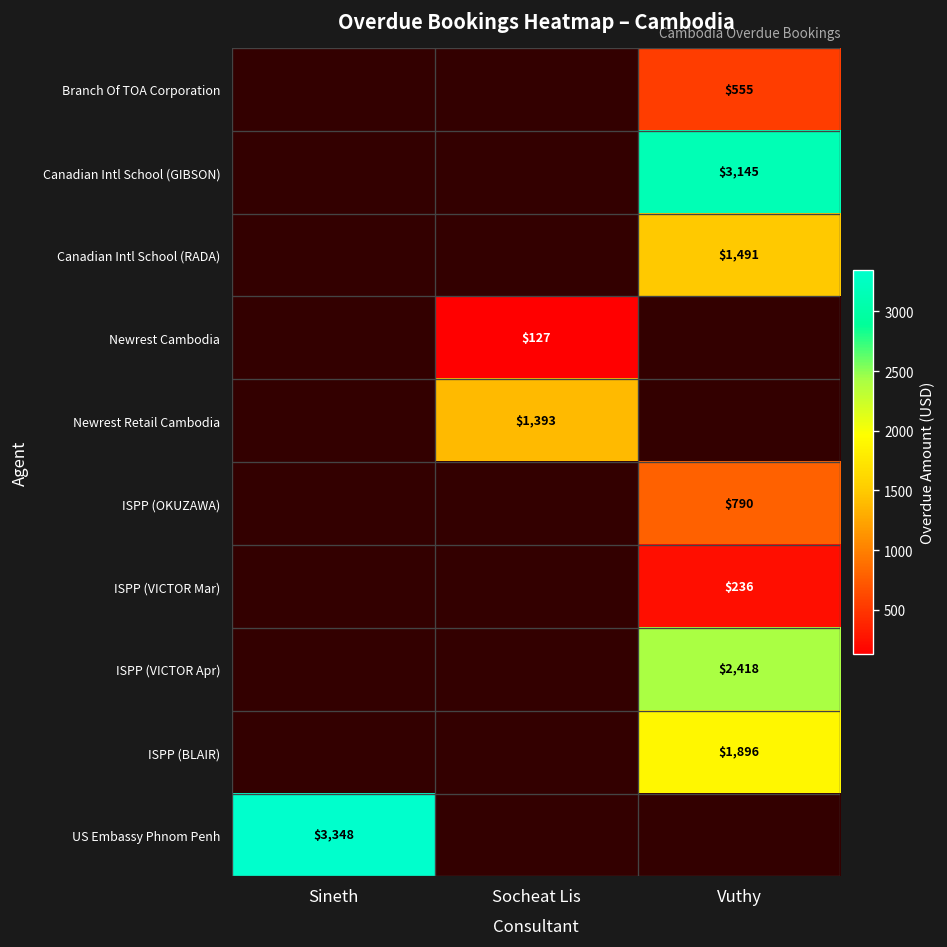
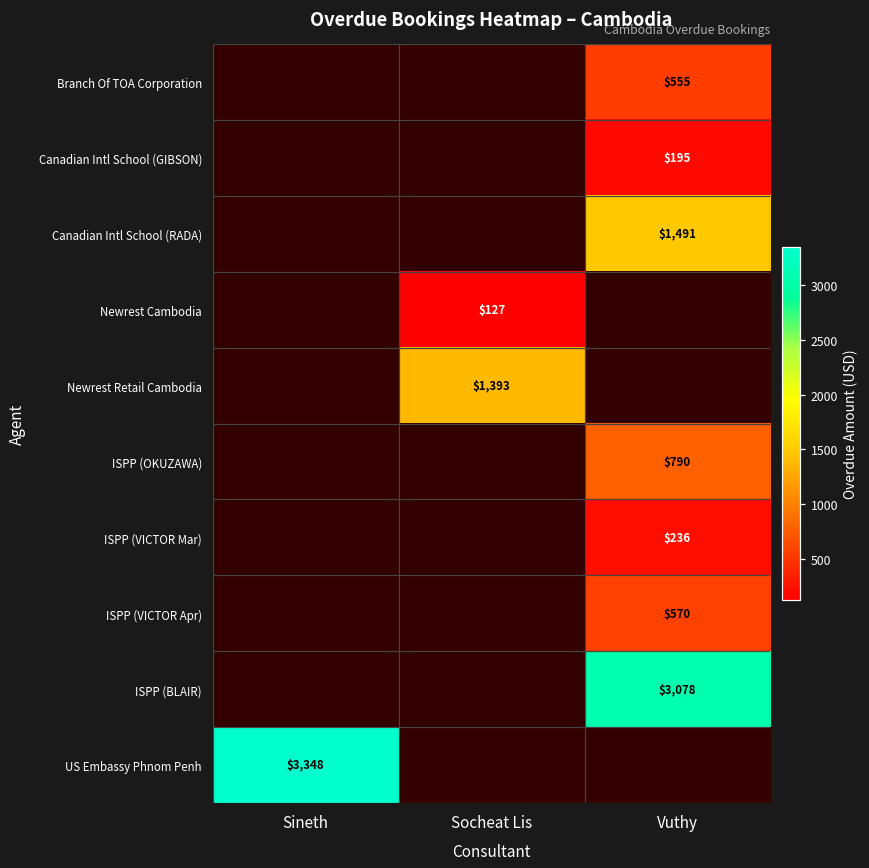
  {
    "Branch Of TOA Corporation": {
      "Vuthy": "$555"
    },
    "Canadian Intl School (GIBSON)": {
-     "Vuthy": "$3,145"
+     "Vuthy": "$195"
    },
    "Canadian Intl School (RADA)": {
      "Vuthy": "$1,491"
    },
    "Newrest Cambodia": {
      "Socheat Lis": "$127"
    },
    "Newrest Retail Cambodia": {
      "Socheat Lis": "$1,393"
    },
    "ISPP (OKUZAWA)": {
      "Vuthy": "$790"
    },
    "ISPP (VICTOR Mar)": {
      "Vuthy": "$236"
    },
    "ISPP (VICTOR Apr)": {
-     "Vuthy": "$2,418"
+     "Vuthy": "$570"
    },
    "ISPP (BLAIR)": {
-     "Vuthy": "$1,896"
+     "Vuthy": "$3,078"
    },
    "US Embassy Phnom Penh": {
      "Sineth": "$3,348"
    }
  }
